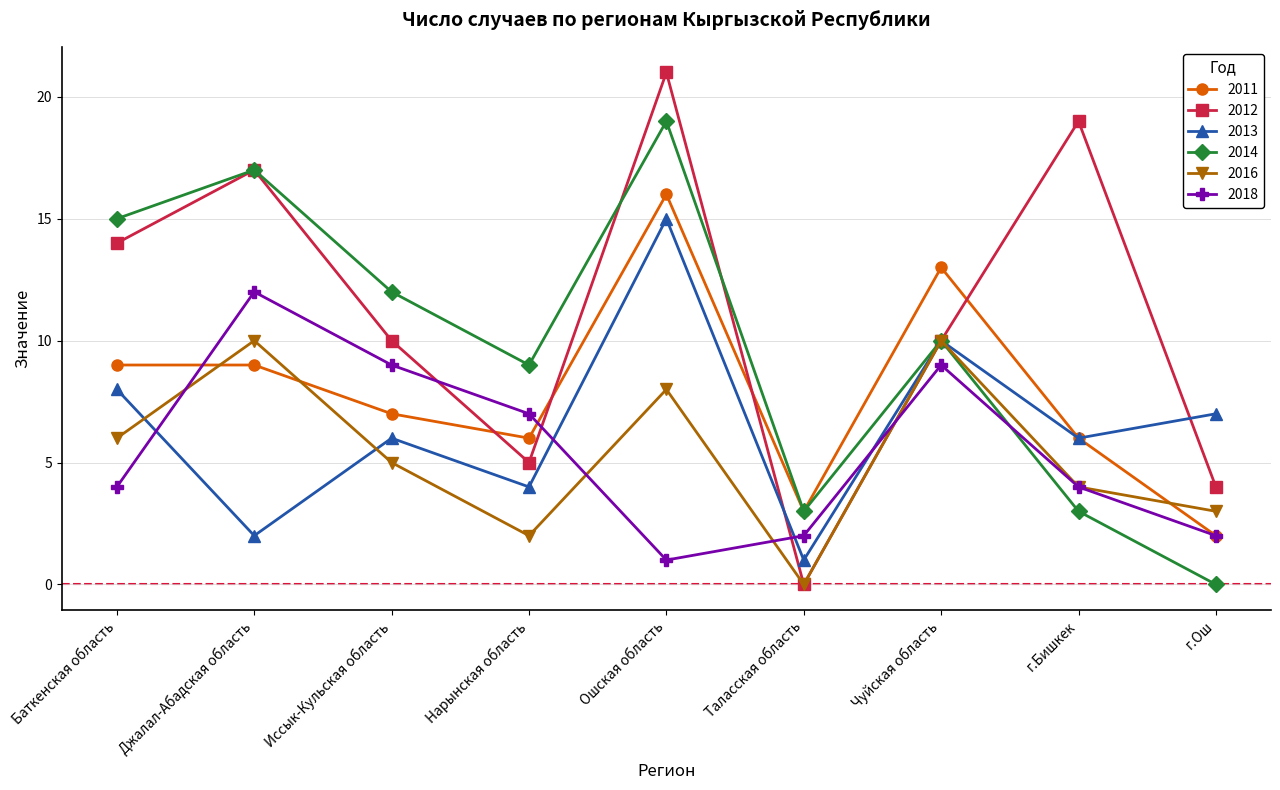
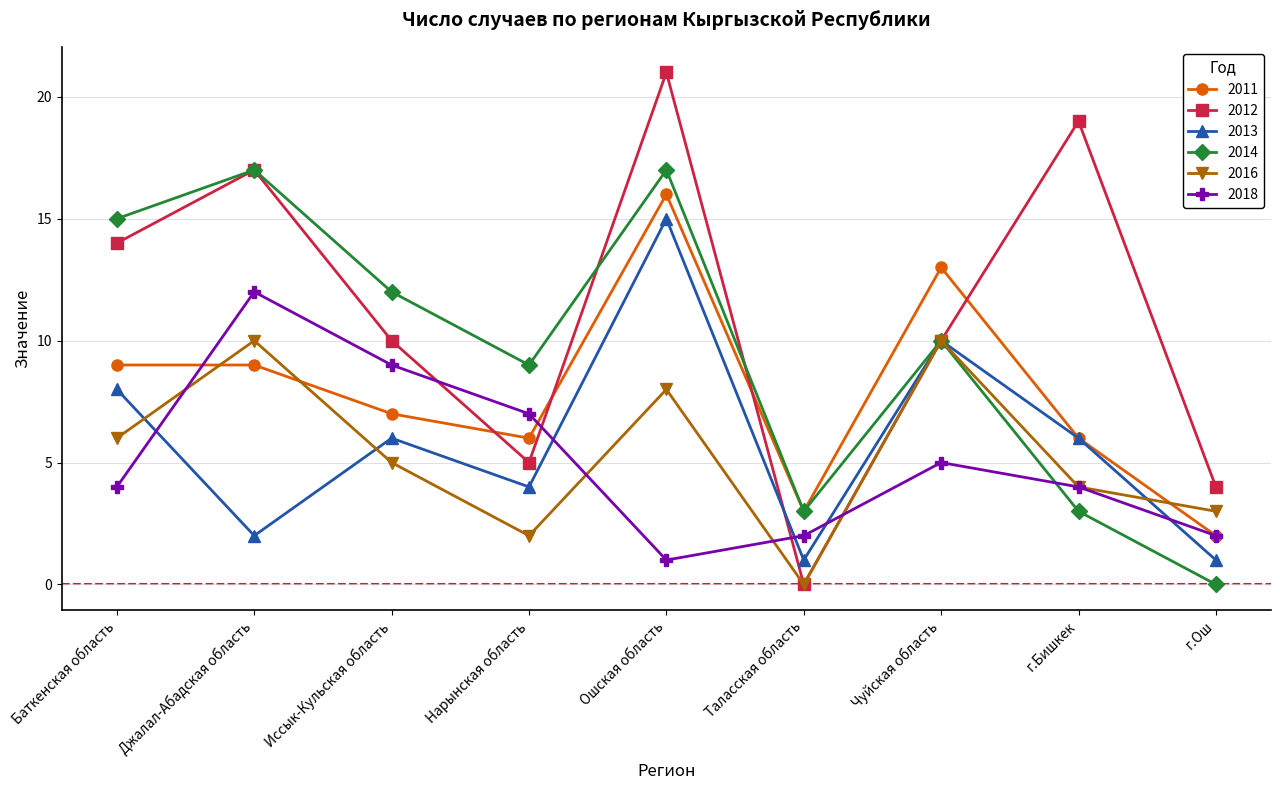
  {
    "2012": {
      "Баткенская область": 14,
      "Иссык-Кульская область": 10,
      "Нарынская область": 5,
      "Ошская область": 21,
      "г.Бишкек": 19,
      "г.Ош": 4
    },
    "2013": {
      "Баткенская область": 8,
      "Джалал-Абадская область": 2,
      "Иссык-Кульская область": 6,
      "Нарынская область": 4,
      "Ошская область": 15,
      "Таласская область": 1,
-     "г.Ош": 7
+     "г.Ош": 1
    },
    "2014": {
      "Баткенская область": 15,
      "Иссык-Кульская область": 12,
      "Нарынская область": 9,
-     "Ошская область": 19,
+     "Ошская область": 17,
      "г.Бишкек": 3,
      "г.Ош": 0
    },
    "2018": {
      "Баткенская область": 4,
      "Джалал-Абадская область": 12,
      "Иссык-Кульская область": 9,
      "Нарынская область": 7,
      "Ошская область": 1,
      "Таласская область": 2,
-     "Чуйская область": 9
+     "Чуйская область": 5
    }
  }
